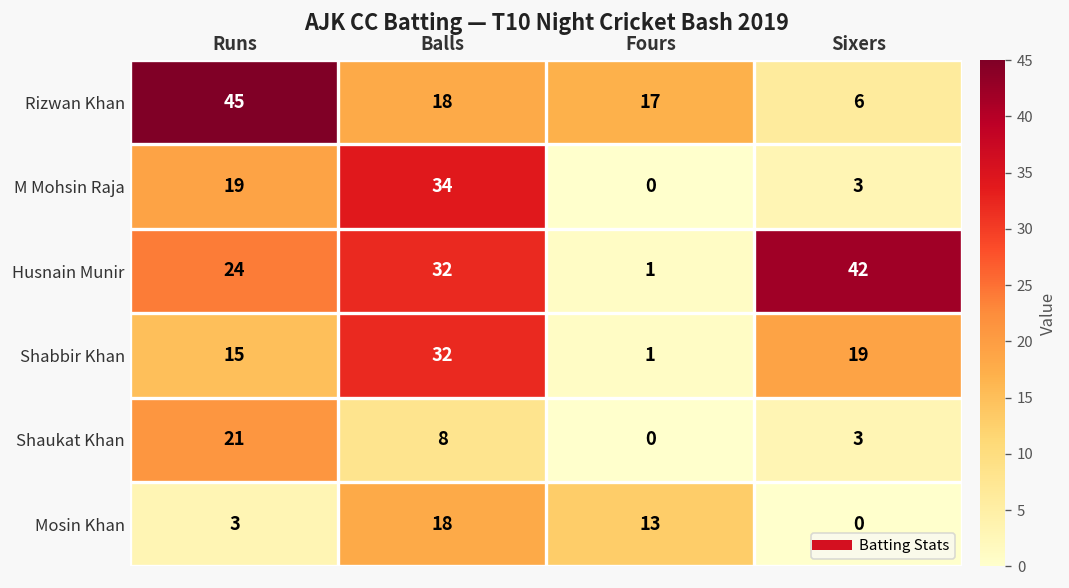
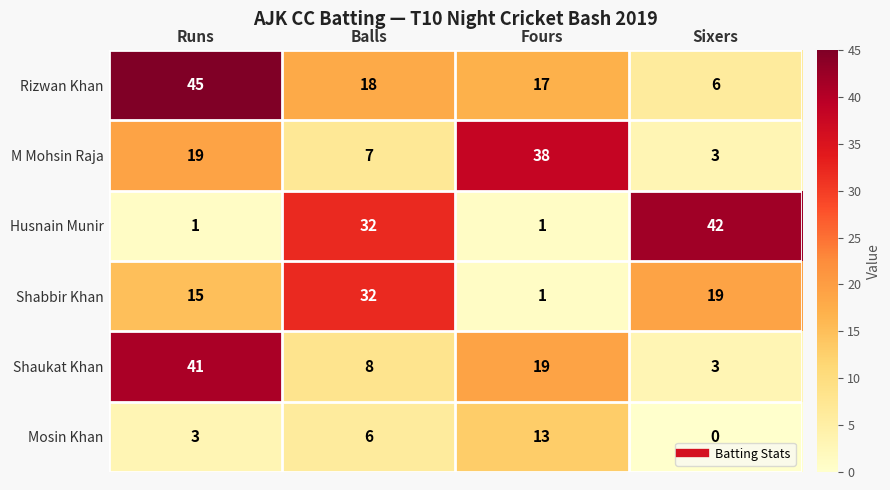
  {
    "Rizwan Khan": {
      "Runs": 45,
      "Balls": 18,
      "Fours": 17,
      "Sixers": 6
    },
    "M Mohsin Raja": {
      "Runs": 19,
-     "Balls": 34,
-     "Fours": 0,
+     "Balls": 7,
+     "Fours": 38,
      "Sixers": 3
    },
    "Husnain Munir": {
-     "Runs": 24,
+     "Runs": 1,
      "Balls": 32,
      "Fours": 1,
      "Sixers": 42
    },
    "Shabbir Khan": {
      "Runs": 15,
      "Balls": 32,
      "Fours": 1,
      "Sixers": 19
    },
    "Shaukat Khan": {
-     "Runs": 21,
+     "Runs": 41,
      "Balls": 8,
-     "Fours": 0,
+     "Fours": 19,
      "Sixers": 3
    },
    "Mosin Khan": {
      "Runs": 3,
-     "Balls": 18,
+     "Balls": 6,
      "Fours": 13
    }
  }
